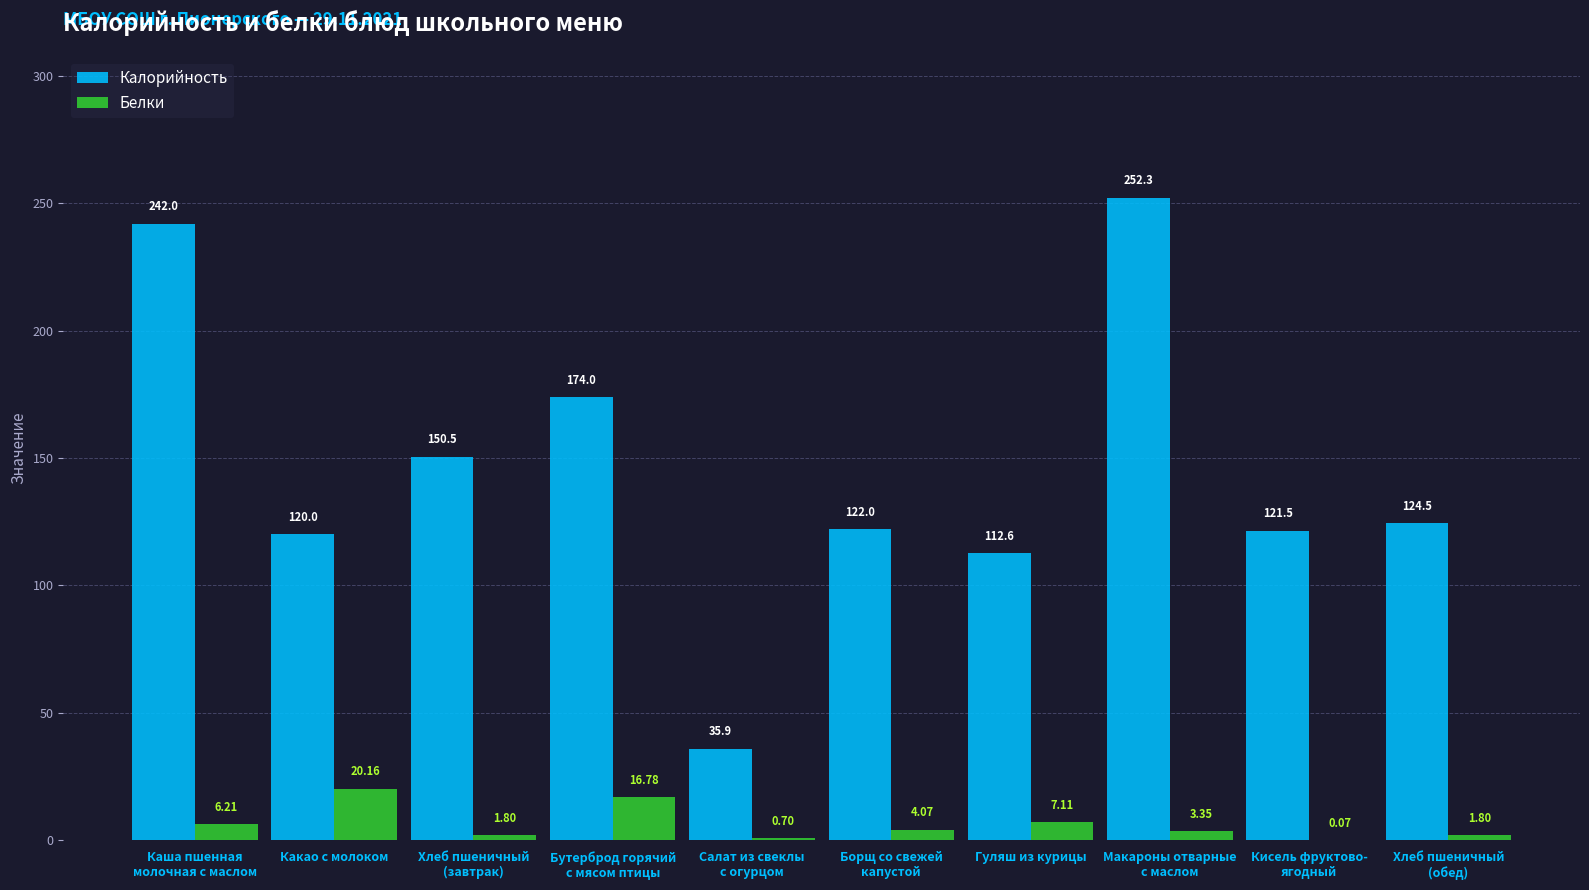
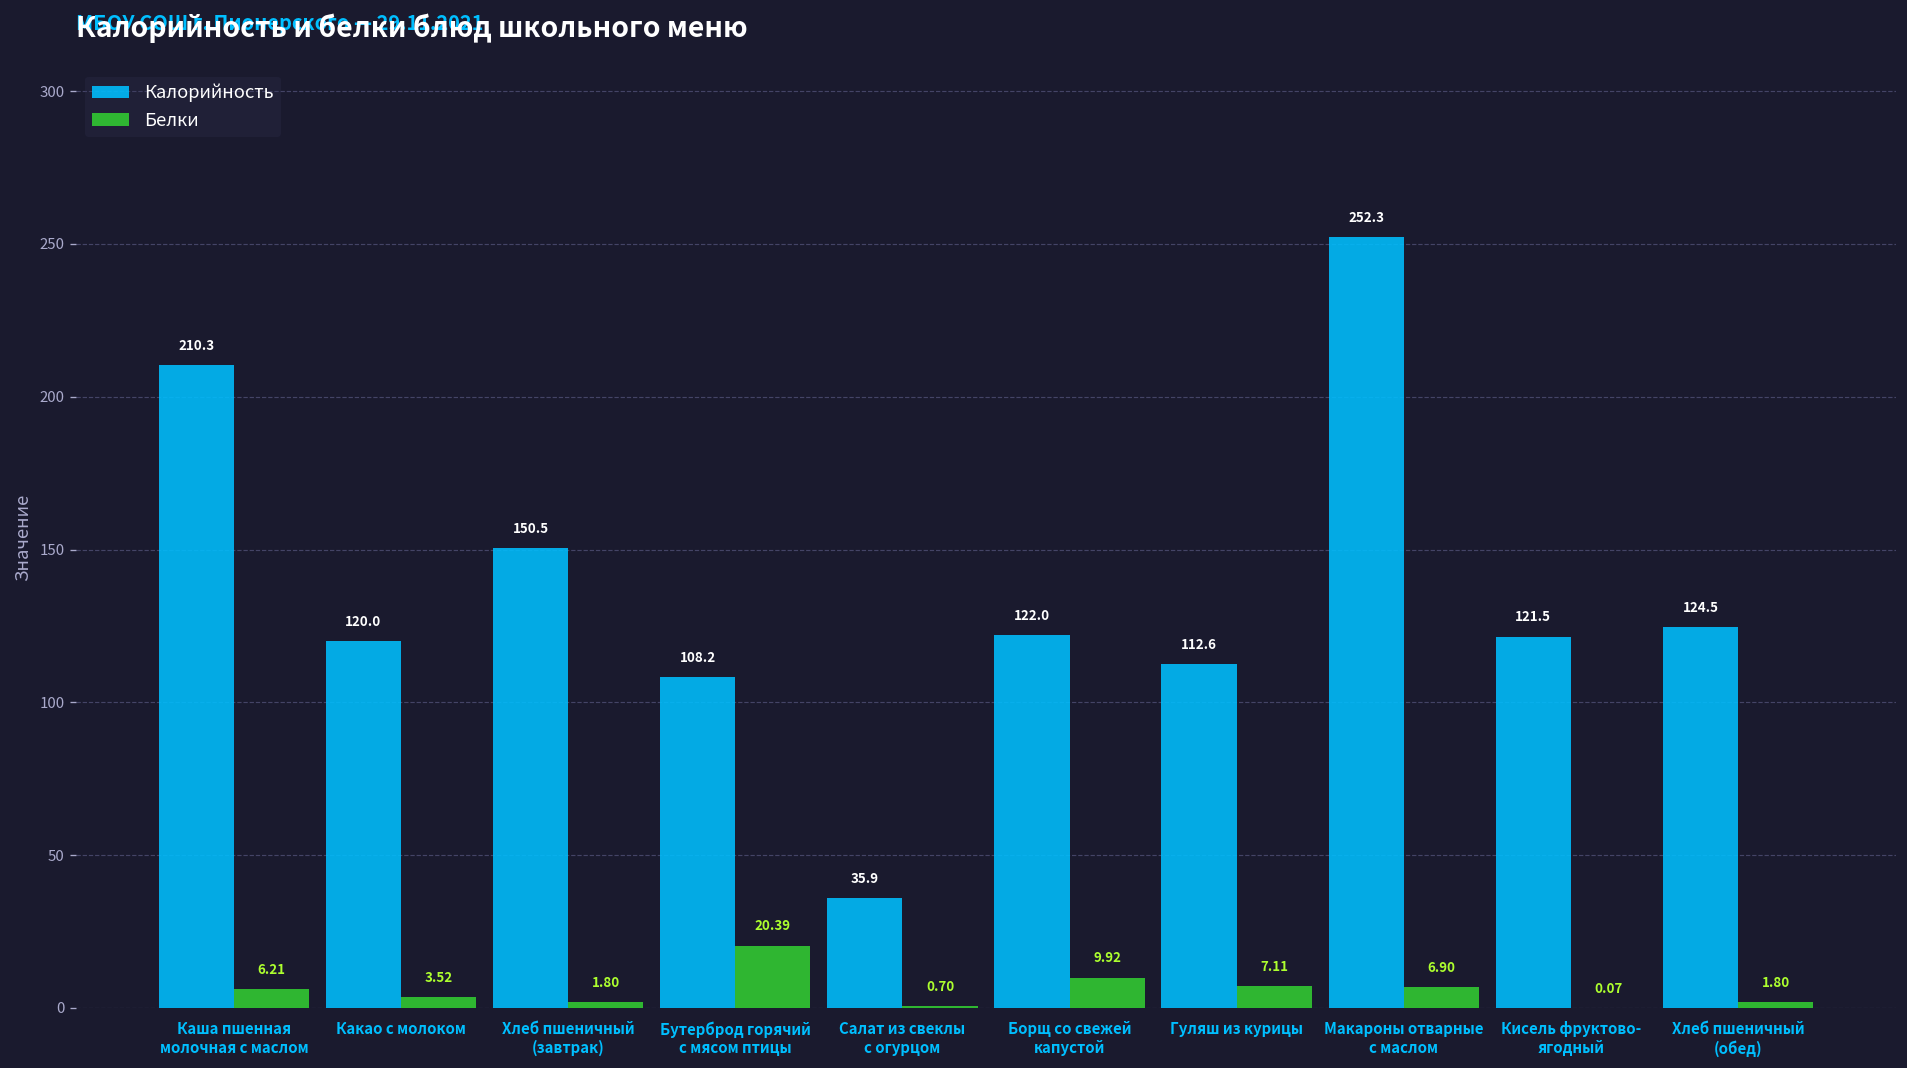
  {
    "Калорийность": {
-     "Каша пшенная молочная с маслом": 242.0,
+     "Каша пшенная молочная с маслом": 210.3,
      "Какао с молоком": 120.0,
      "Хлеб пшеничный (завтрак)": 150.5,
-     "Бутерброд горячий с мясом птицы": 174.0,
+     "Бутерброд горячий с мясом птицы": 108.2,
      "Салат из свеклы с огурцом": 35.9,
      "Борщ со свежей капустой": 122.0,
      "Гуляш из курицы": 112.6,
      "Макароны отварные с маслом": 252.3,
      "Кисель фруктово- ягодный": 121.5,
      "Хлеб пшеничный (обед)": 124.5
    },
    "Белки": {
      "Каша пшенная молочная с маслом": 6.21,
-     "Какао с молоком": 20.16,
+     "Какао с молоком": 3.52,
      "Хлеб пшеничный (завтрак)": 1.80,
-     "Бутерброд горячий с мясом птицы": 16.78,
+     "Бутерброд горячий с мясом птицы": 20.39,
      "Салат из свеклы с огурцом": 0.70,
-     "Борщ со свежей капустой": 4.07,
+     "Борщ со свежей капустой": 9.92,
      "Гуляш из курицы": 7.11,
-     "Макароны отварные с маслом": 3.35,
+     "Макароны отварные с маслом": 6.90,
      "Кисель фруктово- ягодный": 0.07,
      "Хлеб пшеничный (обед)": 1.80
    }
  }
